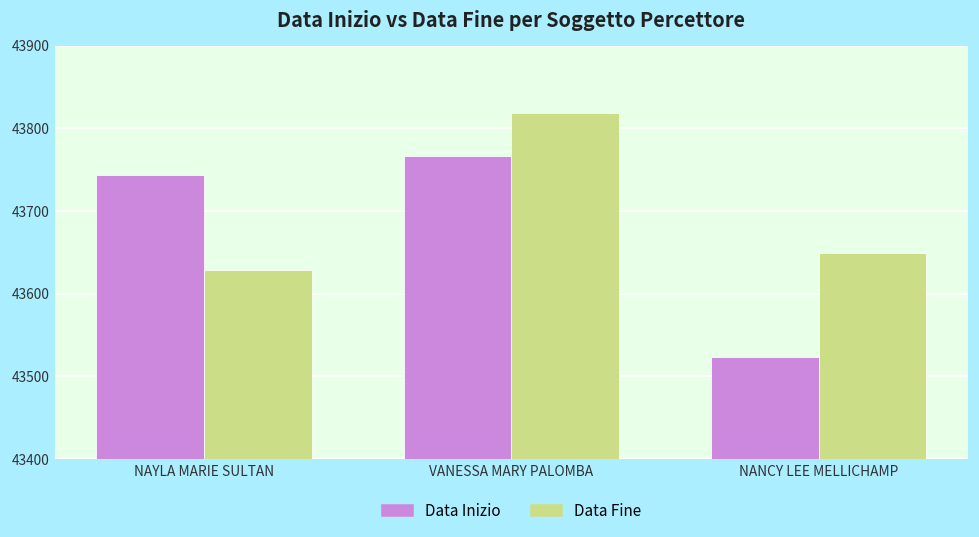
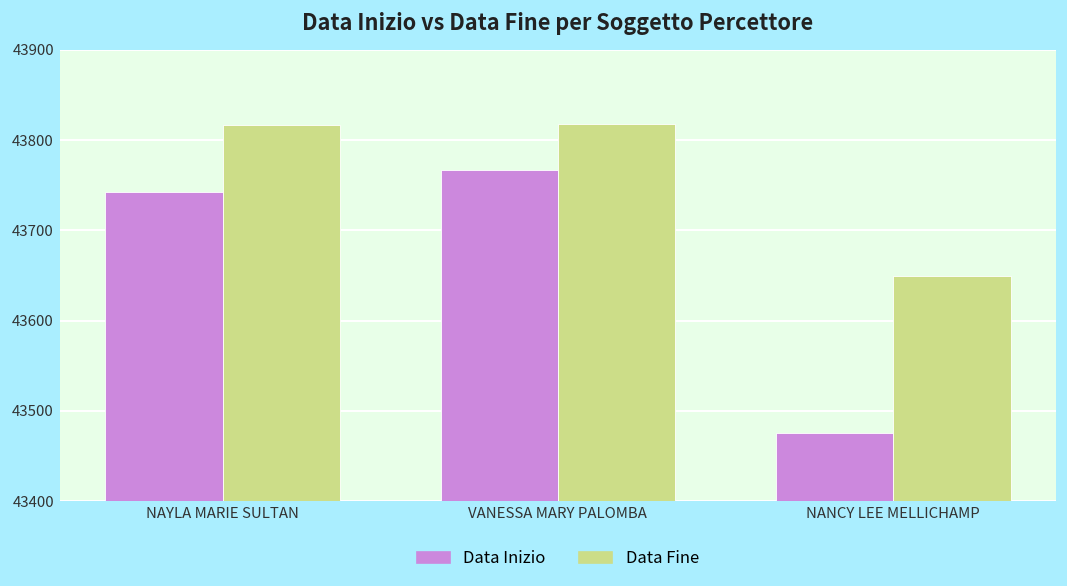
  {
    "Data Inizio": {
      "NAYLA MARIE SULTAN": 43740,
      "VANESSA MARY PALOMBA": 43770,
-     "NANCY LEE MELLICHAMP": 43520
+     "NANCY LEE MELLICHAMP": 43480
    },
    "Data Fine": {
-     "NAYLA MARIE SULTAN": 43630,
+     "NAYLA MARIE SULTAN": 43820,
      "VANESSA MARY PALOMBA": 43820,
      "NANCY LEE MELLICHAMP": 43650
    }
  }
